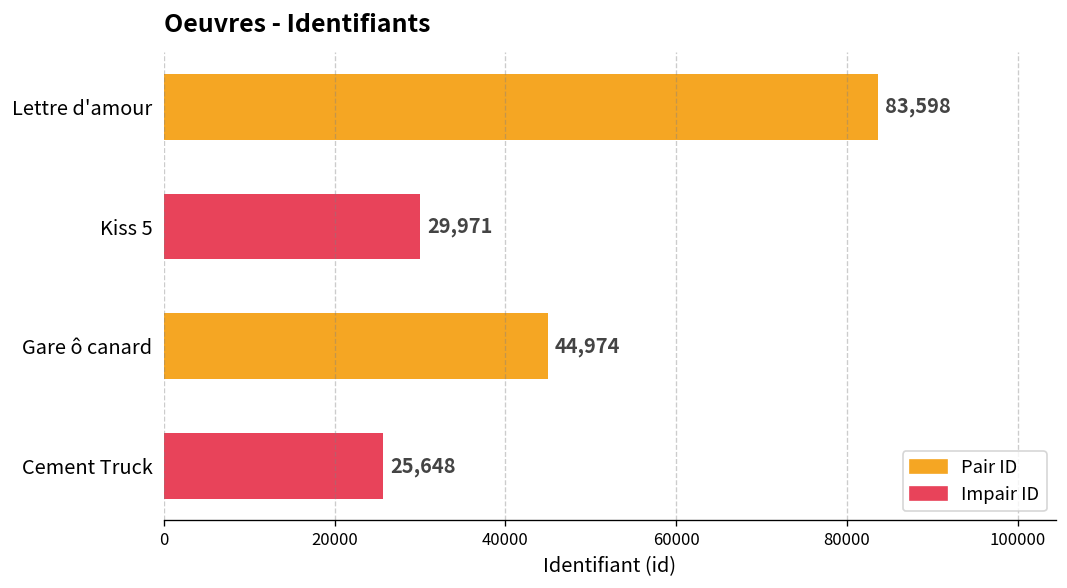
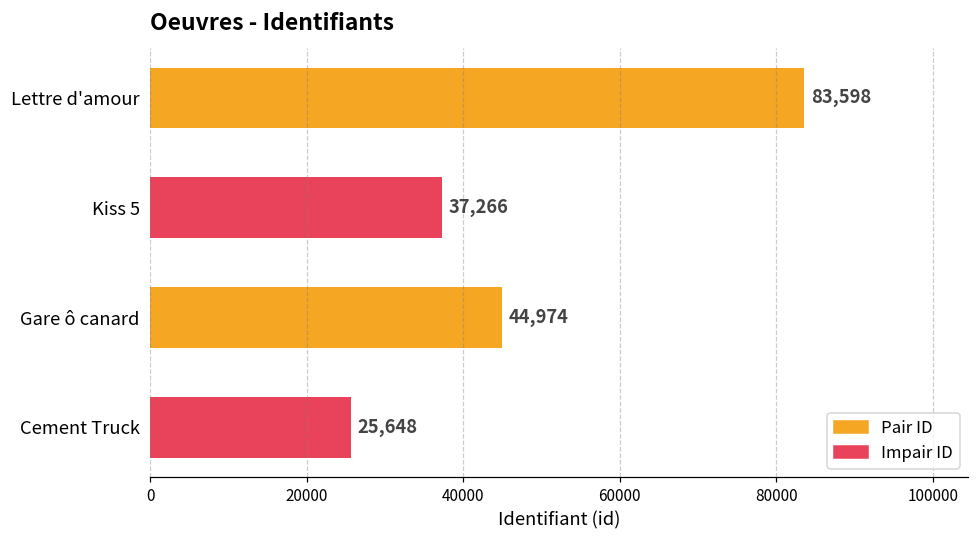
  {
    "Lettre d'amour": "83,598",
-   "Kiss 5": "29,971",
+   "Kiss 5": "37,266",
    "Gare ô canard": "44,974",
    "Cement Truck": "25,648"
  }
